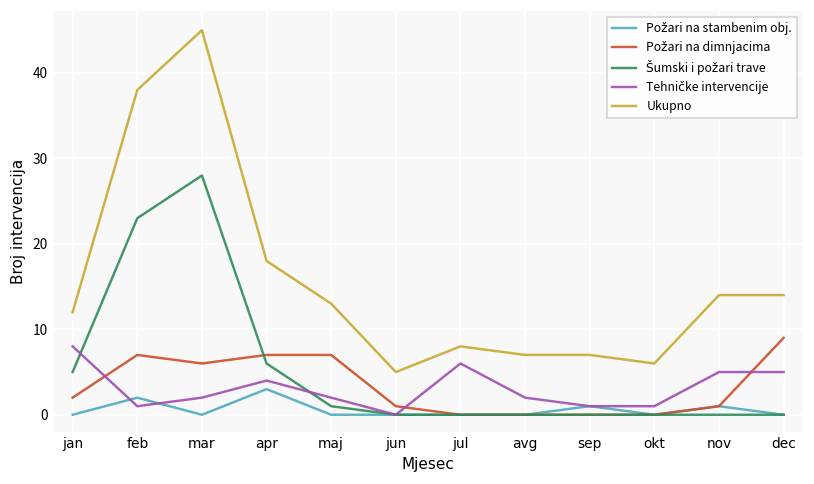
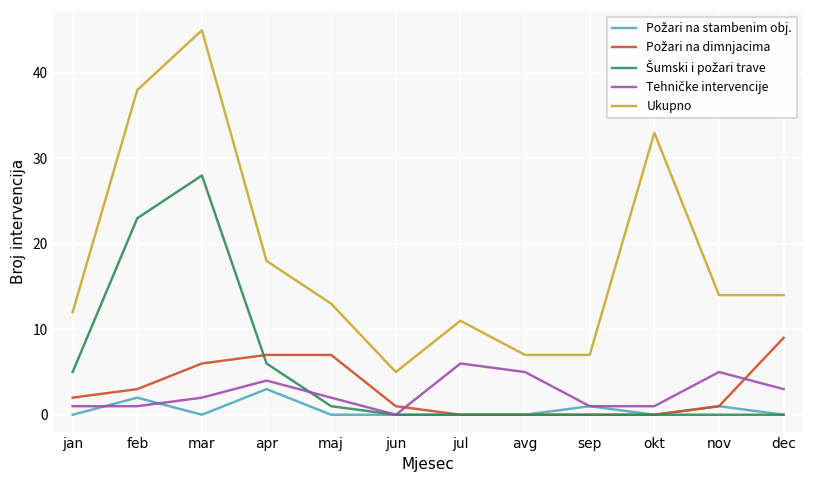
  {
    "Požari na stambenim obj.": {
      "jan": 0,
      "feb": 2,
      "mar": 0,
      "apr": 3,
      "maj": 0
    },
    "Požari na dimnjacima": {
      "jan": 2,
-     "feb": 7,
+     "feb": 3,
      "mar": 6,
      "apr": 7,
      "maj": 7,
      "jun": 1,
      "dec": 9
    },
    "Šumski i požari trave": {
      "jan": 5,
      "feb": 23,
      "mar": 28,
      "apr": 6,
      "maj": 1,
      "nov": 0
    },
    "Tehničke intervencije": {
-     "jan": 8,
+     "jan": 1,
      "feb": 1,
      "mar": 2,
      "apr": 4,
      "maj": 2,
      "jul": 6,
-     "avg": 2,
+     "avg": 5,
      "okt": 1,
      "nov": 5,
-     "dec": 5
+     "dec": 3
    },
    "Ukupno": {
      "jan": 12,
      "feb": 38,
      "mar": 45,
      "apr": 18,
      "maj": 13,
      "jun": 5,
-     "jul": 8,
+     "jul": 11,
      "avg": 7,
      "sep": 7,
-     "okt": 6,
+     "okt": 33,
      "nov": 14,
      "dec": 14
    }
  }
